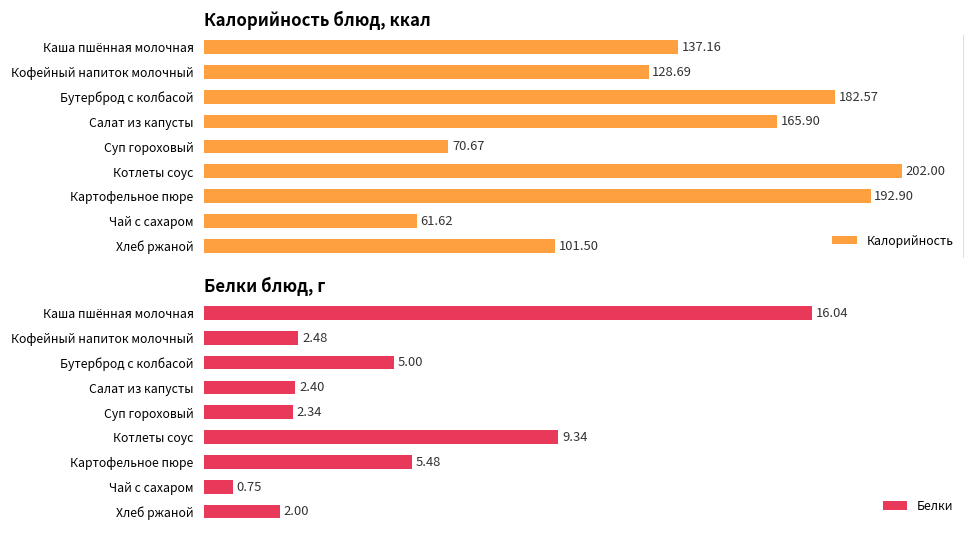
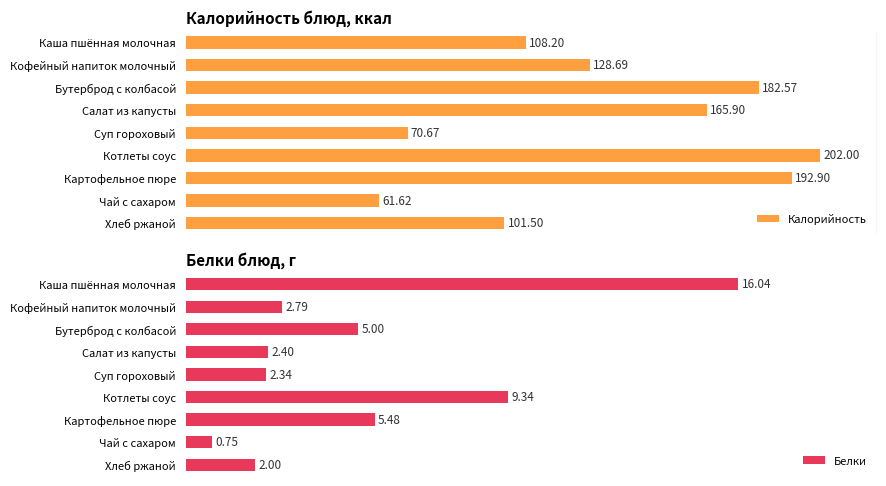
  {
    "Калорийность блюд, ккал": {
-     "Каша пшённая молочная": 137.16,
+     "Каша пшённая молочная": 108.20,
      "Кофейный напиток молочный": 128.69,
      "Бутерброд с колбасой": 182.57,
      "Салат из капусты": 165.90,
      "Суп гороховый": 70.67,
      "Котлеты соус": 202.00,
      "Картофельное пюре": 192.90,
      "Чай с сахаром": 61.62,
      "Хлеб ржаной": 101.50
    },
    "Белки блюд, г": {
      "Каша пшённая молочная": 16.04,
-     "Кофейный напиток молочный": 2.48,
+     "Кофейный напиток молочный": 2.79,
      "Бутерброд с колбасой": 5.00,
      "Салат из капусты": 2.40,
      "Суп гороховый": 2.34,
      "Котлеты соус": 9.34,
      "Картофельное пюре": 5.48,
      "Чай с сахаром": 0.75,
      "Хлеб ржаной": 2.00
    }
  }
